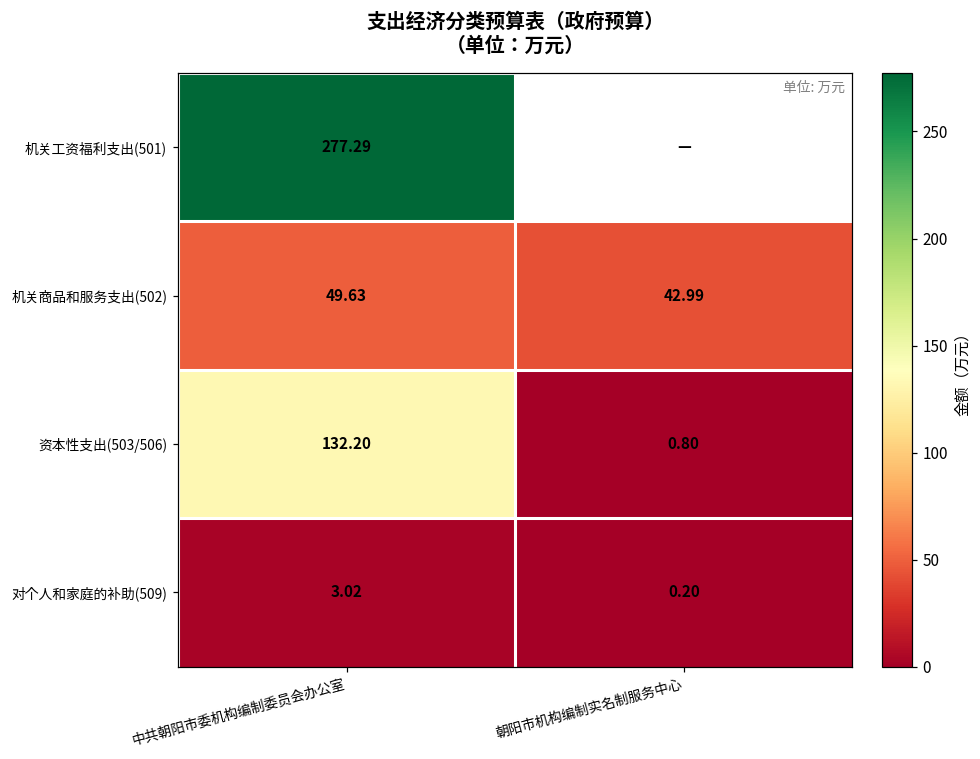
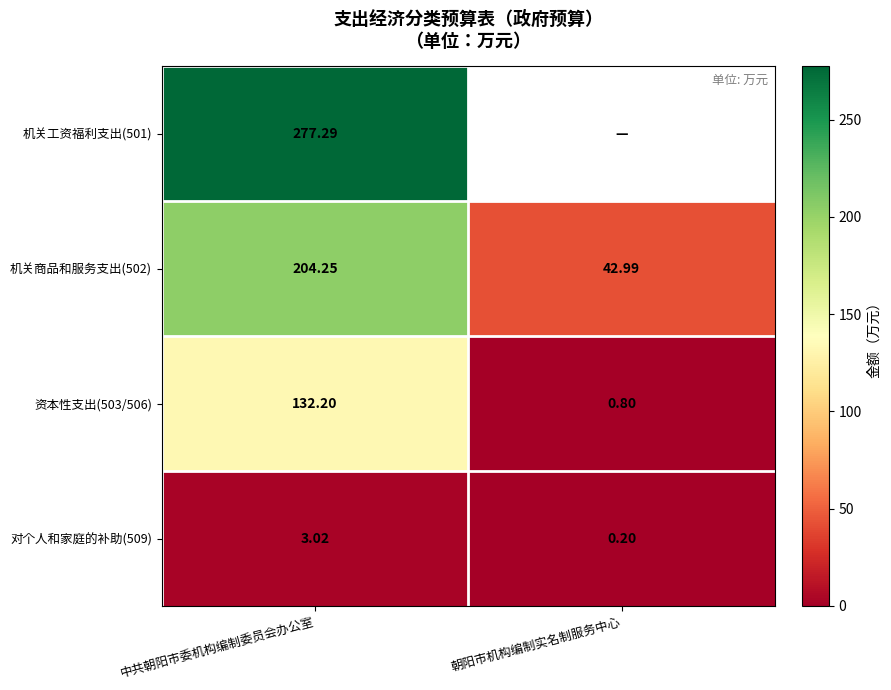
  {
    "机关工资福利支出(501)": {
      "中共朝阳市委机构编制委员会办公室": 277.29
    },
    "机关商品和服务支出(502)": {
-     "中共朝阳市委机构编制委员会办公室": 49.63,
+     "中共朝阳市委机构编制委员会办公室": 204.25,
      "朝阳市机构编制实名制服务中心": 42.99
    },
    "资本性支出(503/506)": {
      "中共朝阳市委机构编制委员会办公室": 132.20,
      "朝阳市机构编制实名制服务中心": 0.80
    },
    "对个人和家庭的补助(509)": {
      "中共朝阳市委机构编制委员会办公室": 3.02,
      "朝阳市机构编制实名制服务中心": 0.20
    }
  }
